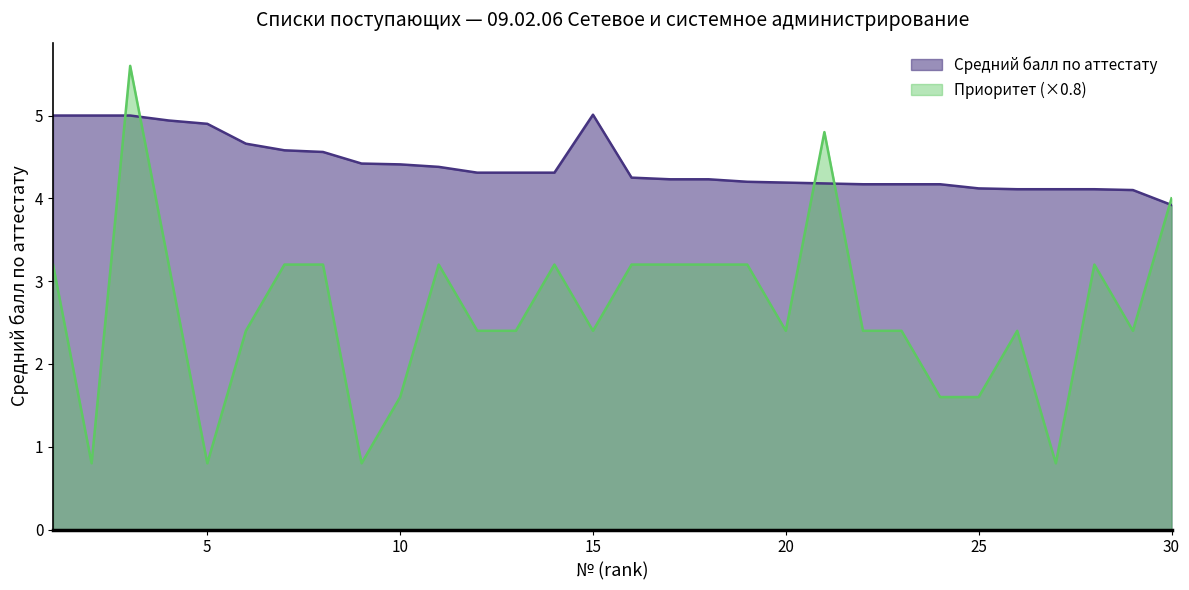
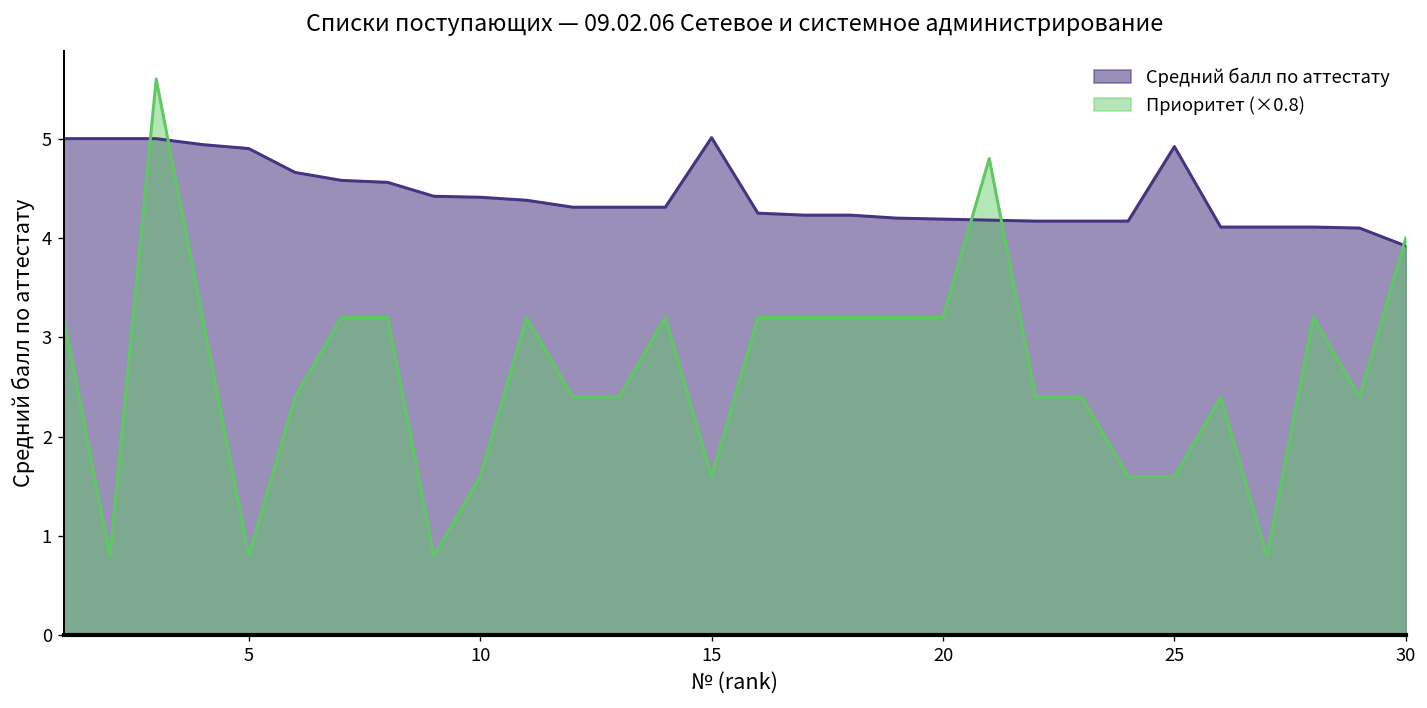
  {
    "Средний балл по аттестату": {
      "5": 4.9,
      "10": 4.4,
      "15": 5.0,
      "20": 4.2,
-     "25": 4.1,
+     "25": 4.9,
      "30": 3.9
    },
    "Приоритет (×0.8)": {
      "5": 0.8,
      "10": 1.6,
-     "15": 2.4,
-     "20": 2.4,
+     "15": 1.6,
+     "20": 3.2,
      "25": 1.6,
      "30": 4.0
    }
  }
